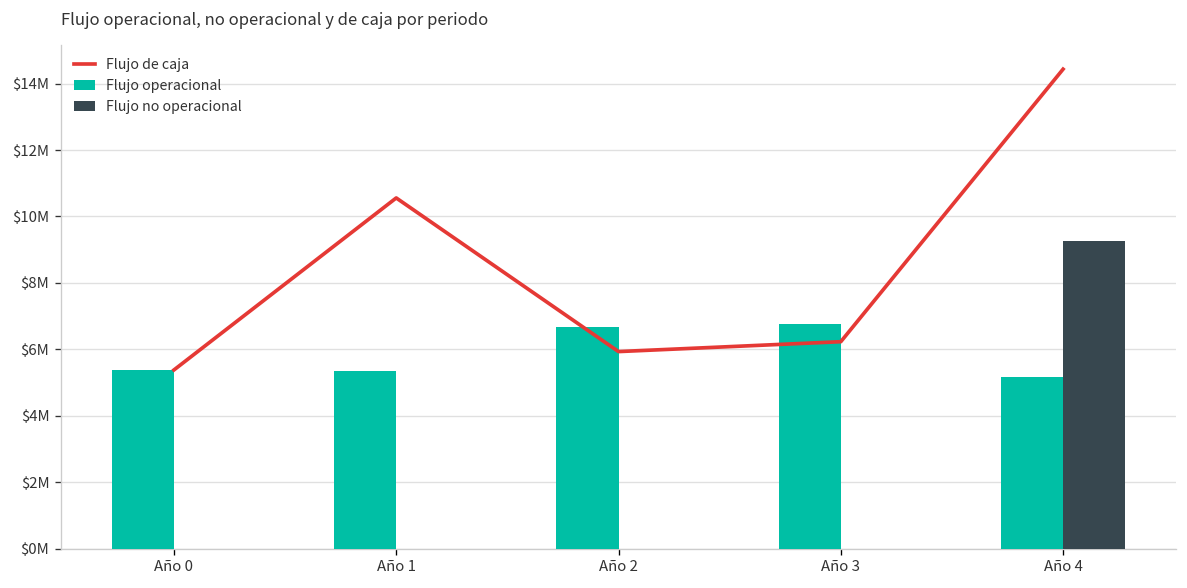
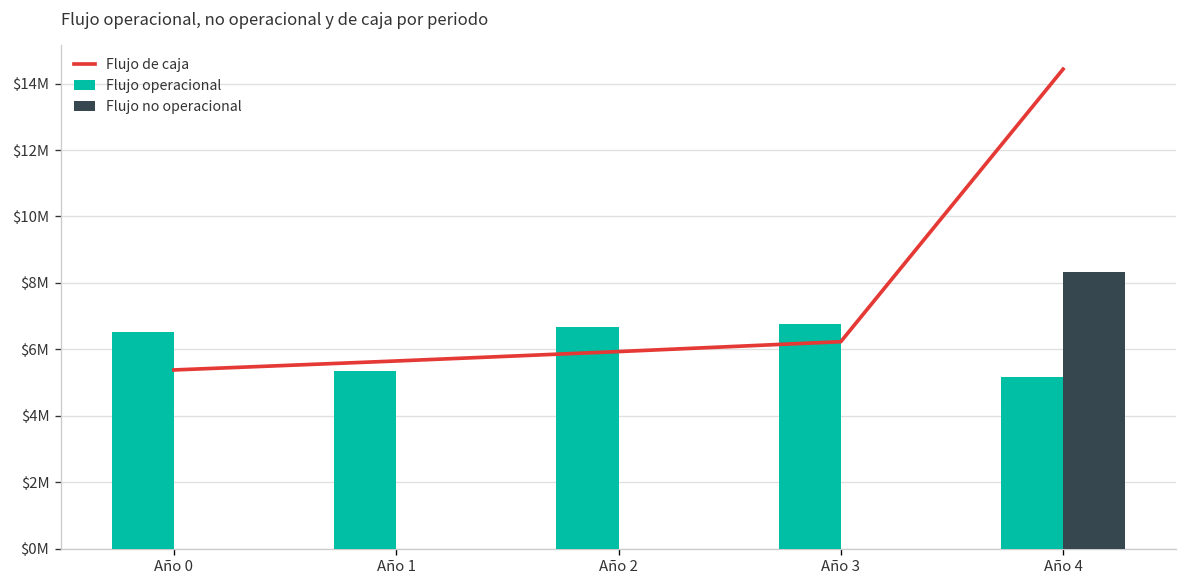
  {
    "Flujo operacional": {
-     "Año 0": "$5400000",
+     "Año 0": "$6500000",
      "Año 1": "$5400000",
      "Año 2": "$6700000",
      "Año 3": "$6800000",
      "Año 4": "$5200000"
    },
    "Flujo de caja": {
      "Año 0": "$5400000",
-     "Año 1": "$10600000",
+     "Año 1": "$5700000",
      "Año 2": "$5900000",
      "Año 3": "$6200000",
      "Año 4": "$14400000"
    },
    "Flujo no operacional": {
      "Año 0": "$0",
      "Año 1": "$0",
      "Año 2": "$0",
      "Año 3": "$0",
-     "Año 4": "$9300000"
+     "Año 4": "$8300000"
    }
  }
